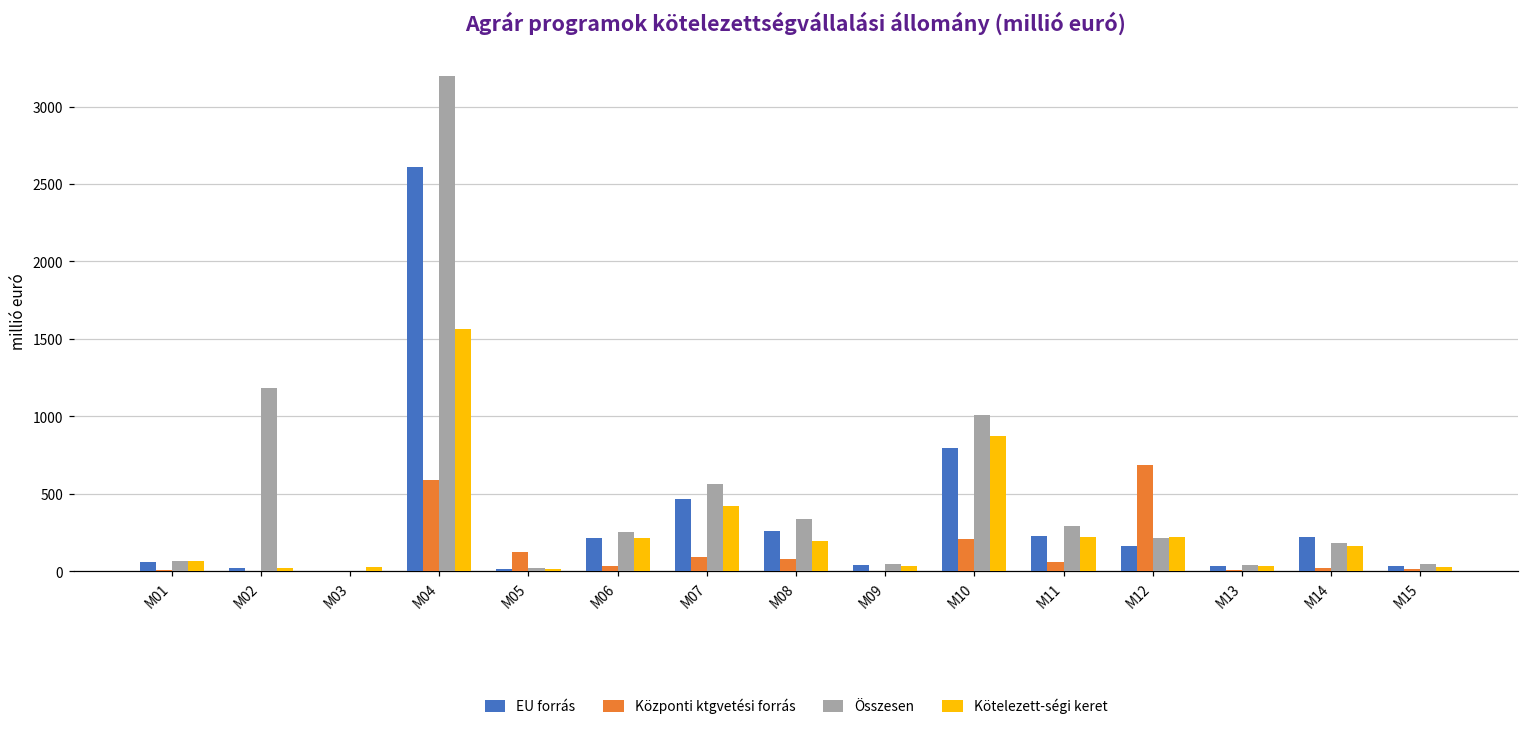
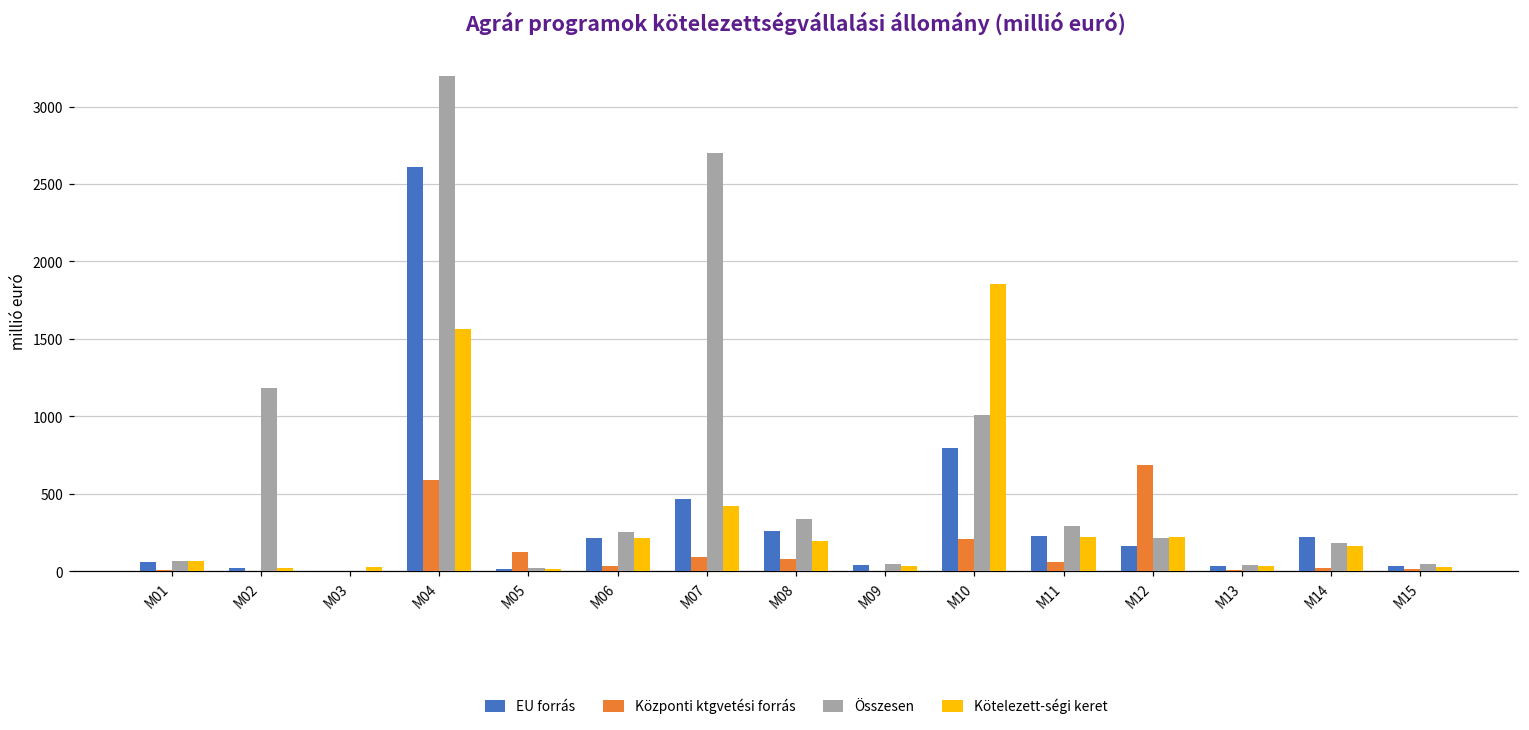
  {
    "EU forrás": {
      "M01": 60,
      "M02": 20,
      "M04": 2610,
      "M06": 220,
      "M07": 470,
      "M08": 260,
      "M09": 40,
      "M10": 800,
      "M11": 230,
      "M12": 160,
      "M13": 30,
      "M14": 220,
      "M15": 40
    },
    "Központi ktgvetési forrás": {
      "M04": 590,
      "M05": 130,
      "M06": 40,
      "M07": 90,
      "M08": 80,
      "M10": 210,
      "M11": 60,
      "M12": 690,
      "M14": 20
    },
    "Összesen": {
      "M01": 70,
      "M02": 1180,
      "M04": 3200,
      "M05": 20,
      "M06": 250,
-     "M07": 560,
+     "M07": 2700,
      "M08": 340,
      "M09": 50,
      "M10": 1010,
      "M11": 290,
      "M12": 220,
      "M13": 40,
      "M14": 180,
      "M15": 50
    },
    "Kötelezett-ségi keret": {
      "M01": 70,
      "M02": 20,
      "M03": 30,
      "M04": 1560,
      "M06": 220,
      "M07": 420,
      "M08": 190,
      "M09": 30,
-     "M10": 870,
+     "M10": 1860,
      "M11": 220,
      "M12": 220,
      "M13": 30,
      "M14": 160,
      "M15": 30
    }
  }
